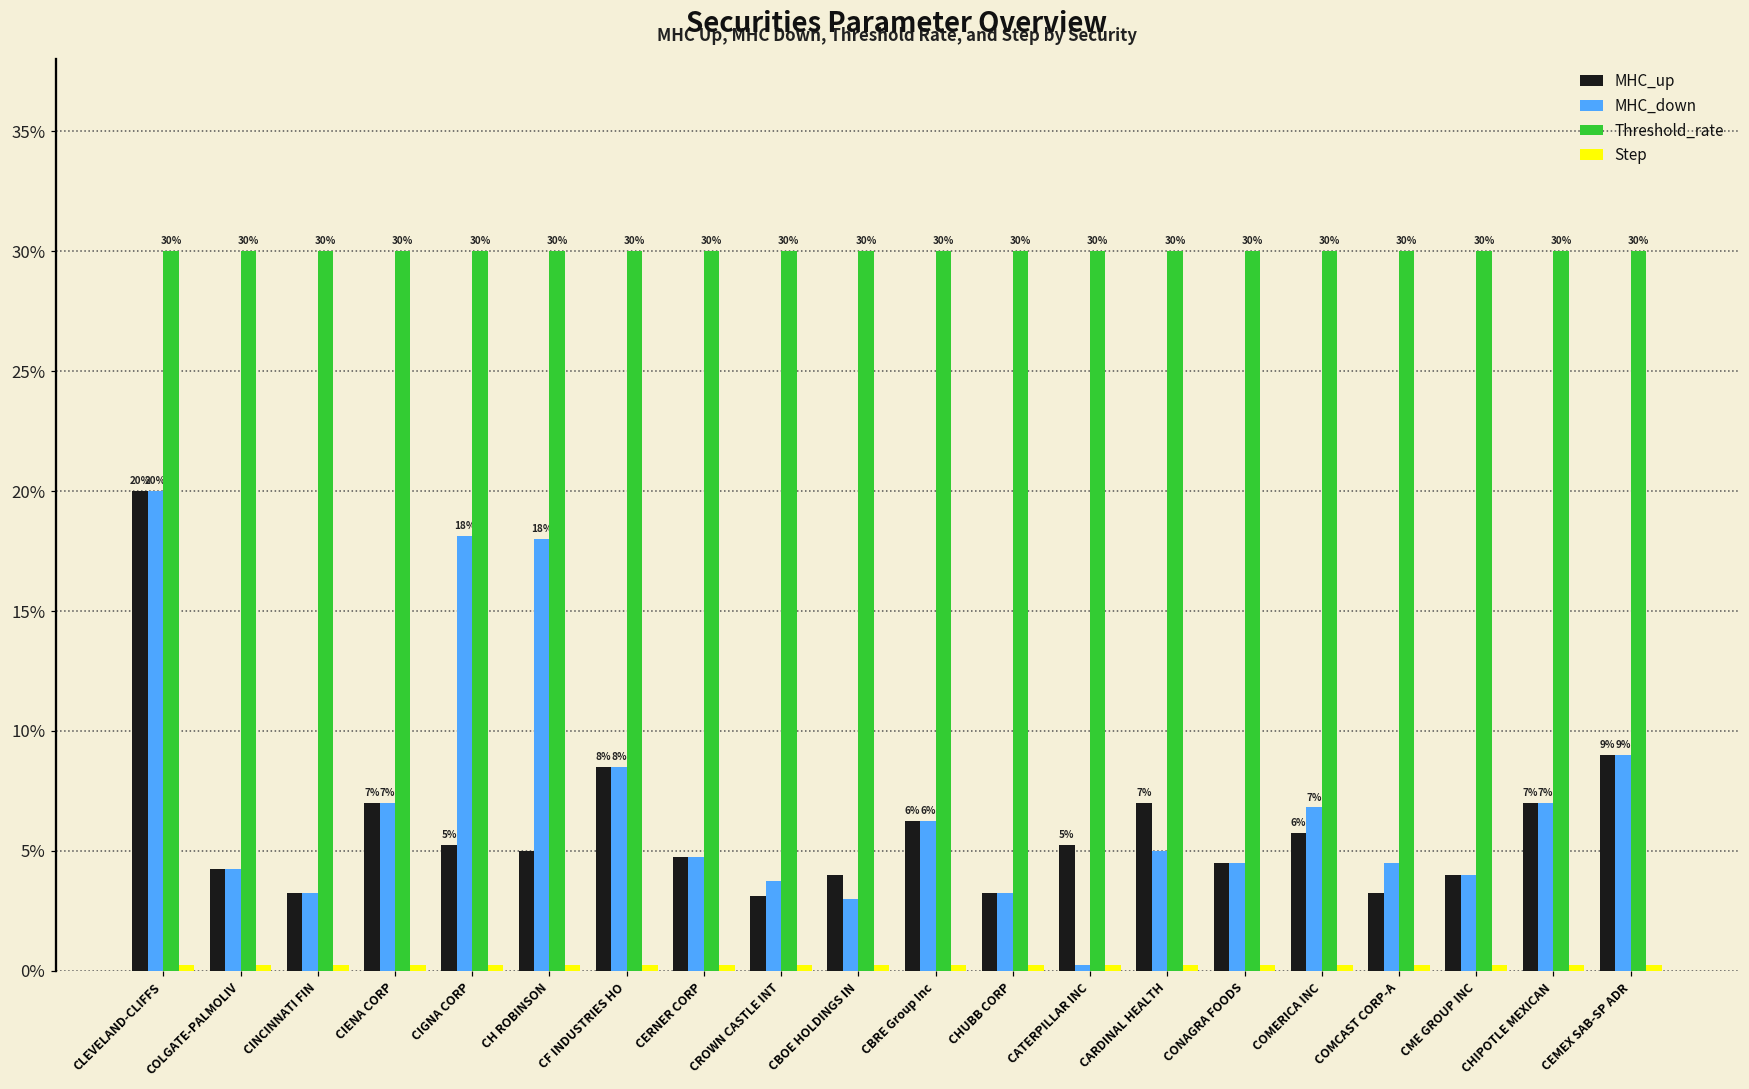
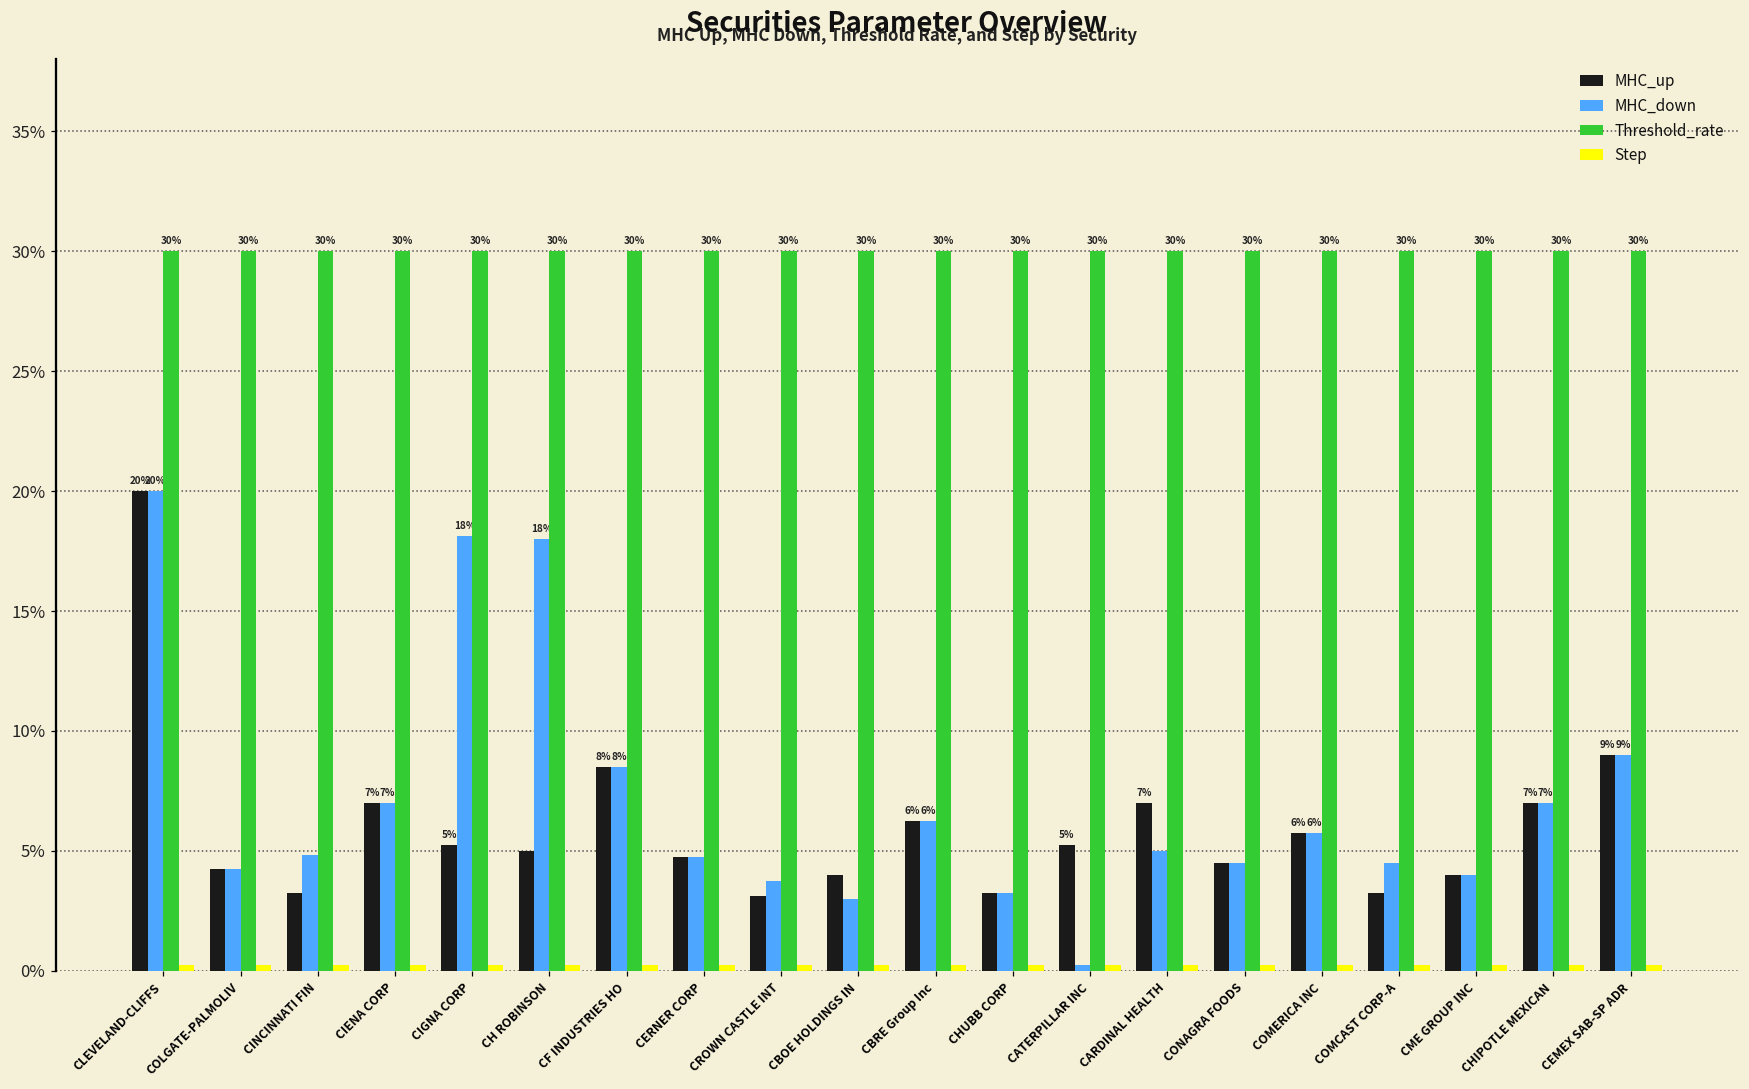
  {
    "MHC_up": {
      "CIENA CORP": "7%",
      "CIGNA CORP": "5%",
      "CF INDUSTRIES HO": "8%",
      "CBRE Group Inc": "6%",
      "CATERPILLAR INC": "5%",
      "CARDINAL HEALTH": "7%",
      "COMERICA INC": "6%",
      "CHIPOTLE MEXICAN": "7%",
      "CEMEX SAB-SP ADR": "9%"
    },
    "MHC_down": {
-     "CINCINNATI FIN": "3.3%",
+     "CINCINNATI FIN": "4.8%",
      "CIENA CORP": "7%",
      "CIGNA CORP": "18%",
      "CH ROBINSON": "18%",
      "CF INDUSTRIES HO": "8%",
      "CBRE Group Inc": "6%",
-     "COMERICA INC": "7%",
+     "COMERICA INC": "6%",
      "CHIPOTLE MEXICAN": "7%",
      "CEMEX SAB-SP ADR": "9%"
    },
    "Threshold_rate": {
      "CLEVELAND-CLIFFS": "30%",
      "COLGATE-PALMOLIV": "30%",
      "CINCINNATI FIN": "30%",
      "CIENA CORP": "30%",
      "CIGNA CORP": "30%",
      "CH ROBINSON": "30%",
      "CF INDUSTRIES HO": "30%",
      "CERNER CORP": "30%",
      "CROWN CASTLE INT": "30%",
      "CBOE HOLDINGS IN": "30%",
      "CBRE Group Inc": "30%",
      "CHUBB CORP": "30%",
      "CATERPILLAR INC": "30%",
      "CARDINAL HEALTH": "30%",
      "CONAGRA FOODS": "30%",
      "COMERICA INC": "30%",
      "COMCAST CORP-A": "30%",
      "CME GROUP INC": "30%",
      "CHIPOTLE MEXICAN": "30%",
      "CEMEX SAB-SP ADR": "30%"
    },
    "Step": {
      "CLEVELAND-CLIFFS": "0.3%",
      "COLGATE-PALMOLIV": "0.3%",
      "CINCINNATI FIN": "0.3%",
      "CIENA CORP": "0.3%",
      "CIGNA CORP": "0.3%",
      "CH ROBINSON": "0.3%",
      "CF INDUSTRIES HO": "0.3%",
      "CERNER CORP": "0.3%",
      "CROWN CASTLE INT": "0.3%",
      "CBOE HOLDINGS IN": "0.3%",
      "CBRE Group Inc": "0.3%",
      "CHUBB CORP": "0.3%",
      "CATERPILLAR INC": "0.3%",
      "CARDINAL HEALTH": "0.3%",
      "CONAGRA FOODS": "0.3%",
      "COMERICA INC": "0.3%",
      "COMCAST CORP-A": "0.3%",
      "CME GROUP INC": "0.3%",
      "CHIPOTLE MEXICAN": "0.3%",
      "CEMEX SAB-SP ADR": "0.3%"
    }
  }
